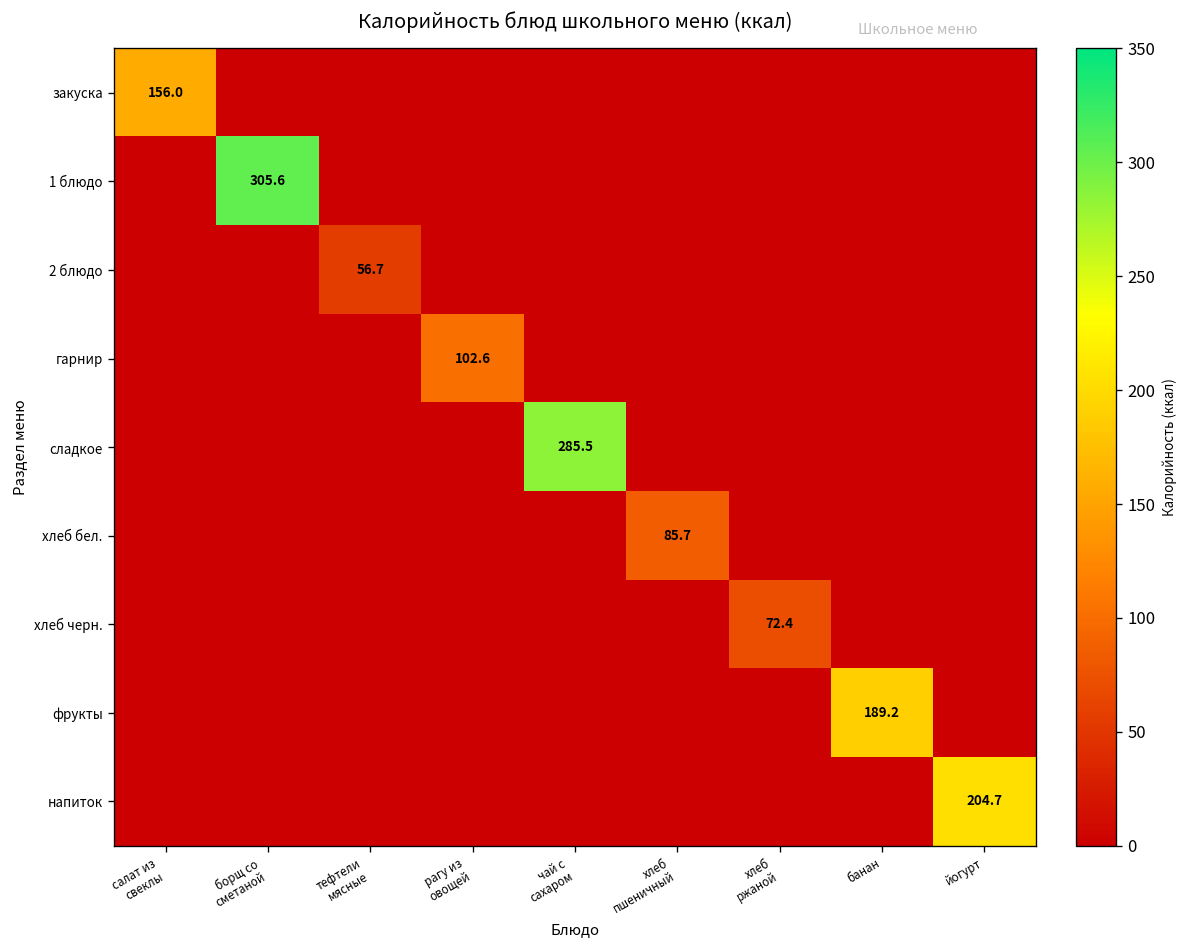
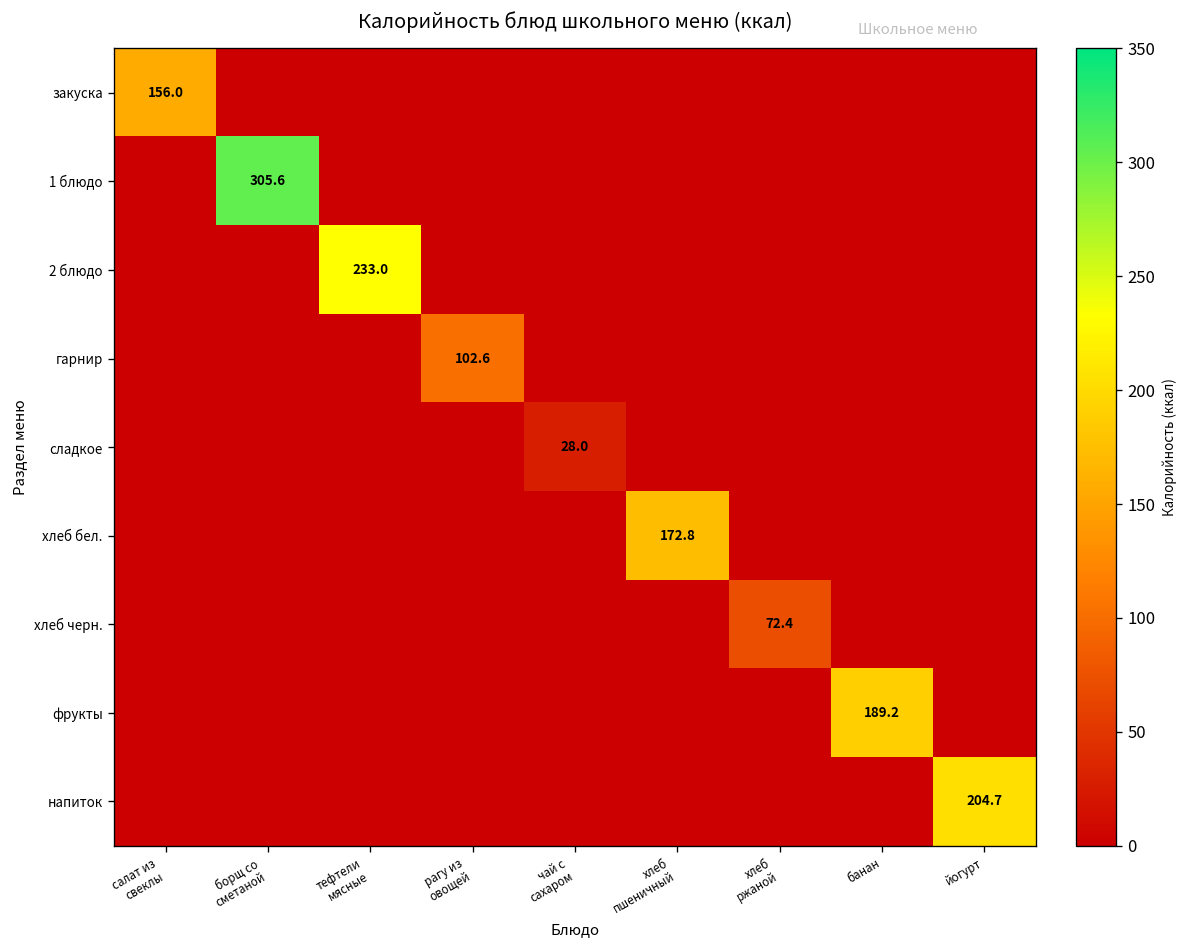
  {
    "закуска": {
      "салат из свеклы": 156.0
    },
    "1 блюдо": {
      "борщ со сметаной": 305.6
    },
    "2 блюдо": {
-     "тефтели мясные": 56.7
+     "тефтели мясные": 233.0
    },
    "гарнир": {
      "рагу из овощей": 102.6
    },
    "сладкое": {
-     "чай с сахаром": 285.5
+     "чай с сахаром": 28.0
    },
    "хлеб бел.": {
-     "хлеб пшеничный": 85.7
+     "хлеб пшеничный": 172.8
    },
    "хлеб черн.": {
      "хлеб ржаной": 72.4
    },
    "фрукты": {
      "банан": 189.2
    },
    "напиток": {
      "йогурт": 204.7
    }
  }
